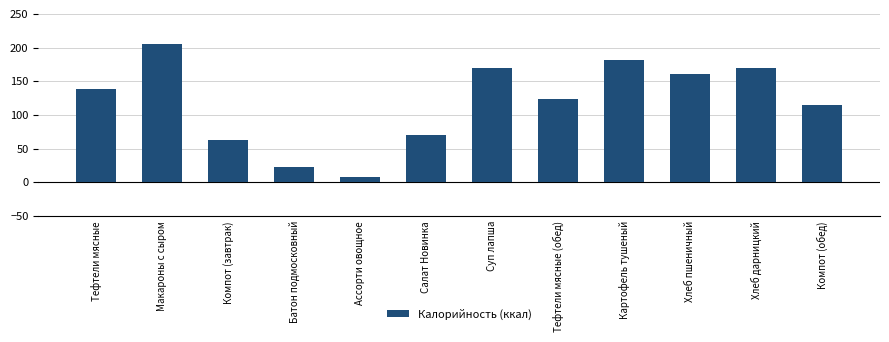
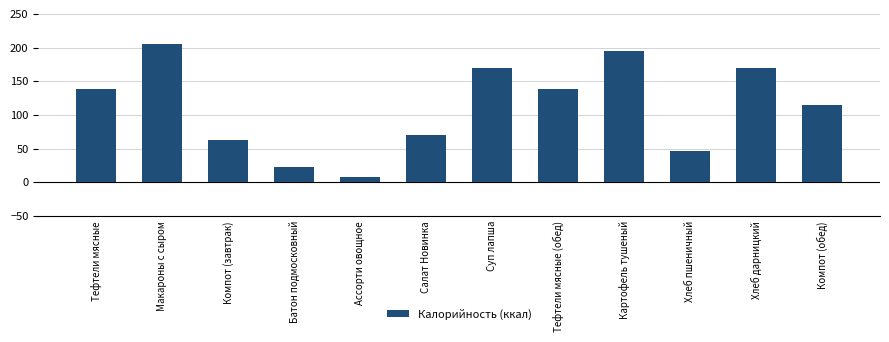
  {
    "Тефтели мясные": 140,
    "Макароны с сыром": 210,
    "Компот (завтрак)": 60,
    "Батон подмосковный": 20,
    "Ассорти овощное": 10,
    "Салат Новинка": 70,
    "Суп лапша": 170,
-   "Тефтели мясные (обед)": 120,
-   "Картофель тушеный": 180,
-   "Хлеб пшеничный": 160,
+   "Тефтели мясные (обед)": 140,
+   "Картофель тушеный": 200,
+   "Хлеб пшеничный": 50,
    "Хлеб дарницкий": 170,
    "Компот (обед)": 110
  }
